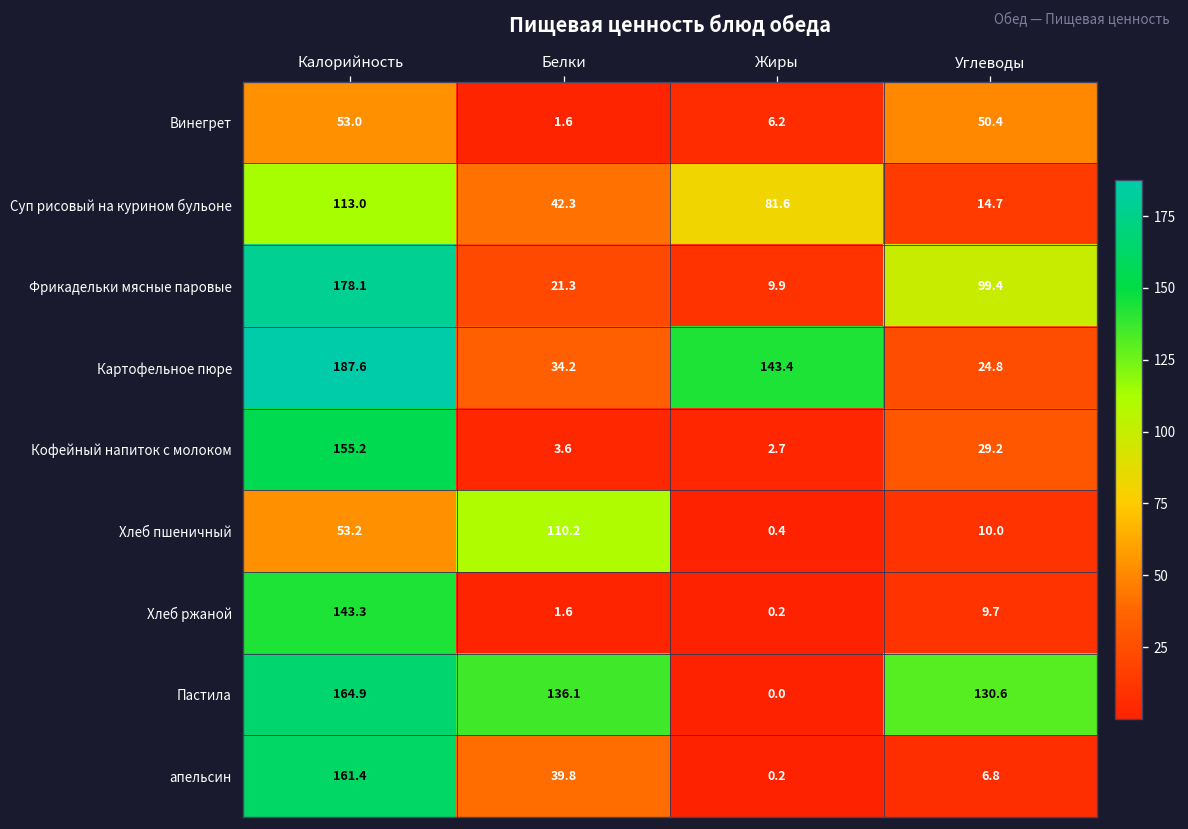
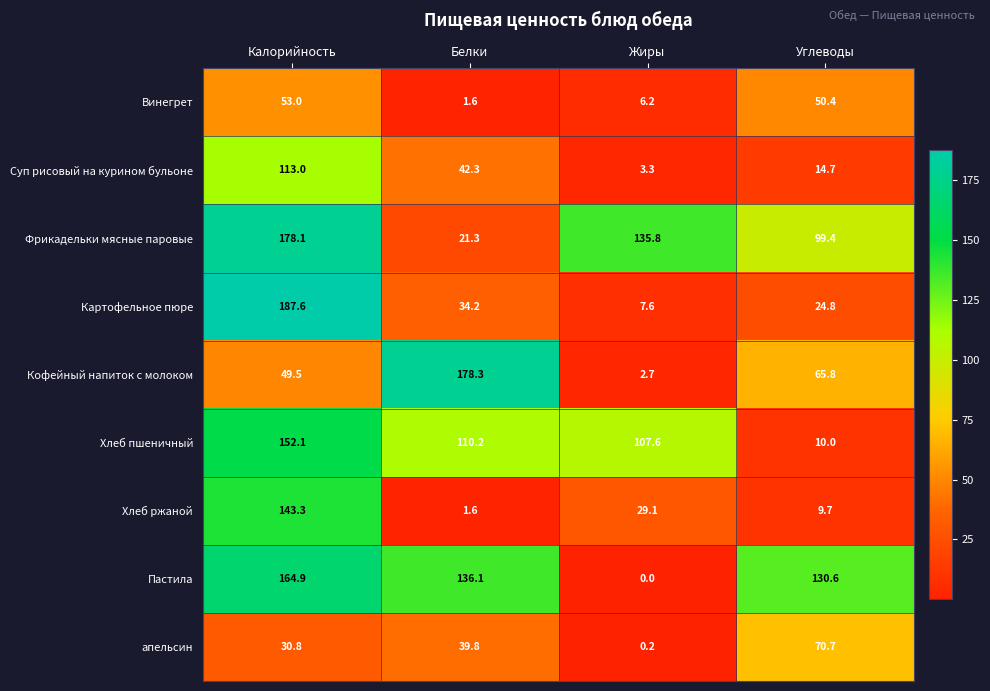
  {
    "Винегрет": {
      "Калорийность": 53.0,
      "Белки": 1.6,
      "Жиры": 6.2,
      "Углеводы": 50.4
    },
    "Суп рисовый на курином бульоне": {
      "Калорийность": 113.0,
      "Белки": 42.3,
-     "Жиры": 81.6,
+     "Жиры": 3.3,
      "Углеводы": 14.7
    },
    "Фрикадельки мясные паровые": {
      "Калорийность": 178.1,
      "Белки": 21.3,
-     "Жиры": 9.9,
+     "Жиры": 135.8,
      "Углеводы": 99.4
    },
    "Картофельное пюре": {
      "Калорийность": 187.6,
      "Белки": 34.2,
-     "Жиры": 143.4,
+     "Жиры": 7.6,
      "Углеводы": 24.8
    },
    "Кофейный напиток с молоком": {
-     "Калорийность": 155.2,
-     "Белки": 3.6,
+     "Калорийность": 49.5,
+     "Белки": 178.3,
      "Жиры": 2.7,
-     "Углеводы": 29.2
+     "Углеводы": 65.8
    },
    "Хлеб пшеничный": {
-     "Калорийность": 53.2,
+     "Калорийность": 152.1,
      "Белки": 110.2,
-     "Жиры": 0.4,
+     "Жиры": 107.6,
      "Углеводы": 10.0
    },
    "Хлеб ржаной": {
      "Калорийность": 143.3,
      "Белки": 1.6,
-     "Жиры": 0.2,
+     "Жиры": 29.1,
      "Углеводы": 9.7
    },
    "Пастила": {
      "Калорийность": 164.9,
      "Белки": 136.1,
      "Жиры": 0.0,
      "Углеводы": 130.6
    },
    "апельсин": {
-     "Калорийность": 161.4,
+     "Калорийность": 30.8,
      "Белки": 39.8,
      "Жиры": 0.2,
-     "Углеводы": 6.8
+     "Углеводы": 70.7
    }
  }
